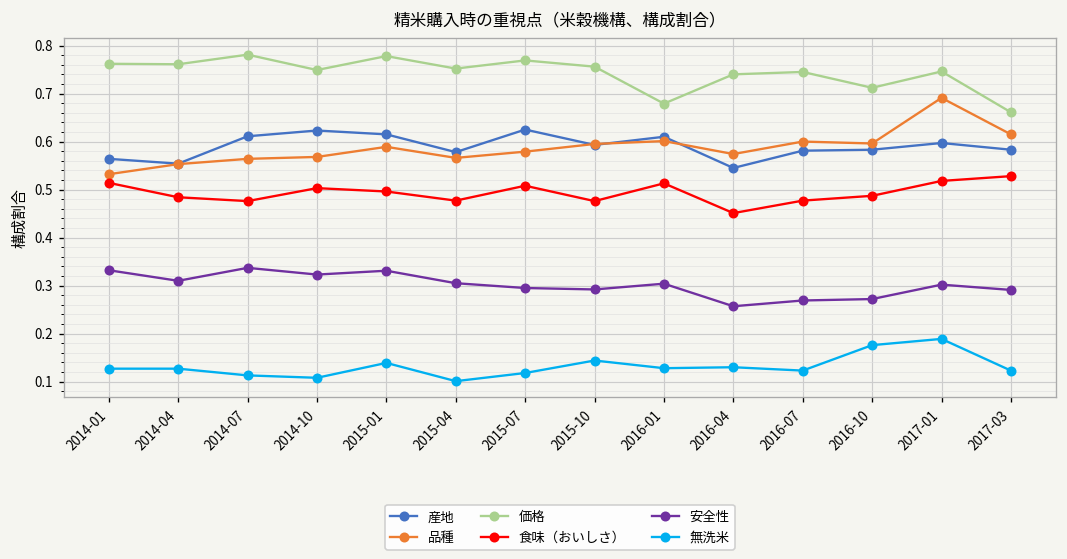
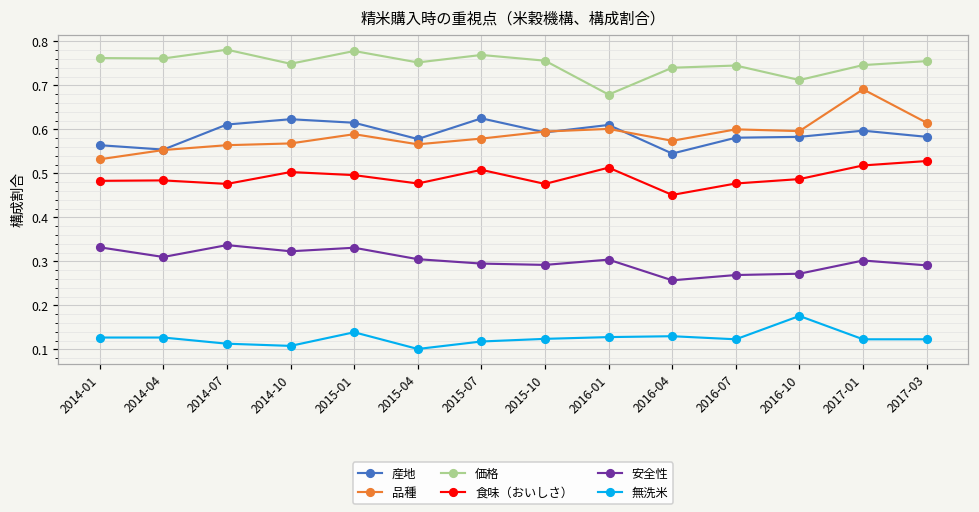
  {
    "産地": {
      "2014-01": 0.56,
      "2014-07": 0.61,
      "2014-10": 0.62,
      "2015-01": 0.62,
      "2015-04": 0.58,
      "2015-07": 0.63,
      "2016-01": 0.61,
      "2016-04": 0.55,
      "2016-07": 0.58,
      "2016-10": 0.58,
      "2017-01": 0.60,
      "2017-03": 0.58
    },
    "品種": {
      "2014-01": 0.53,
      "2014-07": 0.56,
      "2014-10": 0.57,
      "2015-01": 0.59,
      "2015-04": 0.57,
      "2015-07": 0.58,
      "2016-01": 0.60,
      "2016-04": 0.57,
      "2016-07": 0.60,
      "2016-10": 0.60,
      "2017-01": 0.69,
      "2017-03": 0.62
    },
    "価格": {
      "2014-01": 0.76,
      "2014-04": 0.76,
      "2014-07": 0.78,
      "2014-10": 0.75,
      "2015-01": 0.78,
      "2015-04": 0.75,
      "2015-07": 0.77,
      "2015-10": 0.76,
      "2016-01": 0.68,
      "2016-04": 0.74,
      "2016-07": 0.75,
      "2016-10": 0.71,
      "2017-01": 0.75,
-     "2017-03": 0.66
+     "2017-03": 0.76
    },
    "食味（おいしさ）": {
-     "2014-01": 0.51,
+     "2014-01": 0.48,
      "2014-04": 0.48,
      "2014-07": 0.48,
      "2014-10": 0.50,
      "2015-01": 0.50,
      "2015-04": 0.48,
      "2015-07": 0.51,
      "2015-10": 0.48,
      "2016-01": 0.51,
      "2016-04": 0.45,
      "2016-07": 0.48,
      "2016-10": 0.49,
      "2017-01": 0.52,
      "2017-03": 0.53
    },
    "安全性": {
      "2014-01": 0.33,
      "2014-04": 0.31,
      "2014-07": 0.34,
      "2014-10": 0.32,
      "2015-01": 0.33,
      "2015-04": 0.31,
      "2015-07": 0.30,
      "2015-10": 0.29,
      "2016-01": 0.30,
      "2016-04": 0.26,
      "2016-07": 0.27,
      "2016-10": 0.27,
      "2017-01": 0.30,
      "2017-03": 0.29
    },
    "無洗米": {
      "2014-01": 0.13,
      "2014-04": 0.13,
      "2014-07": 0.11,
      "2014-10": 0.11,
      "2015-01": 0.14,
      "2015-04": 0.10,
      "2015-07": 0.12,
-     "2015-10": 0.14,
+     "2015-10": 0.12,
      "2016-01": 0.13,
      "2016-04": 0.13,
      "2016-07": 0.12,
      "2016-10": 0.18,
-     "2017-01": 0.19,
+     "2017-01": 0.12,
      "2017-03": 0.12
    }
  }
